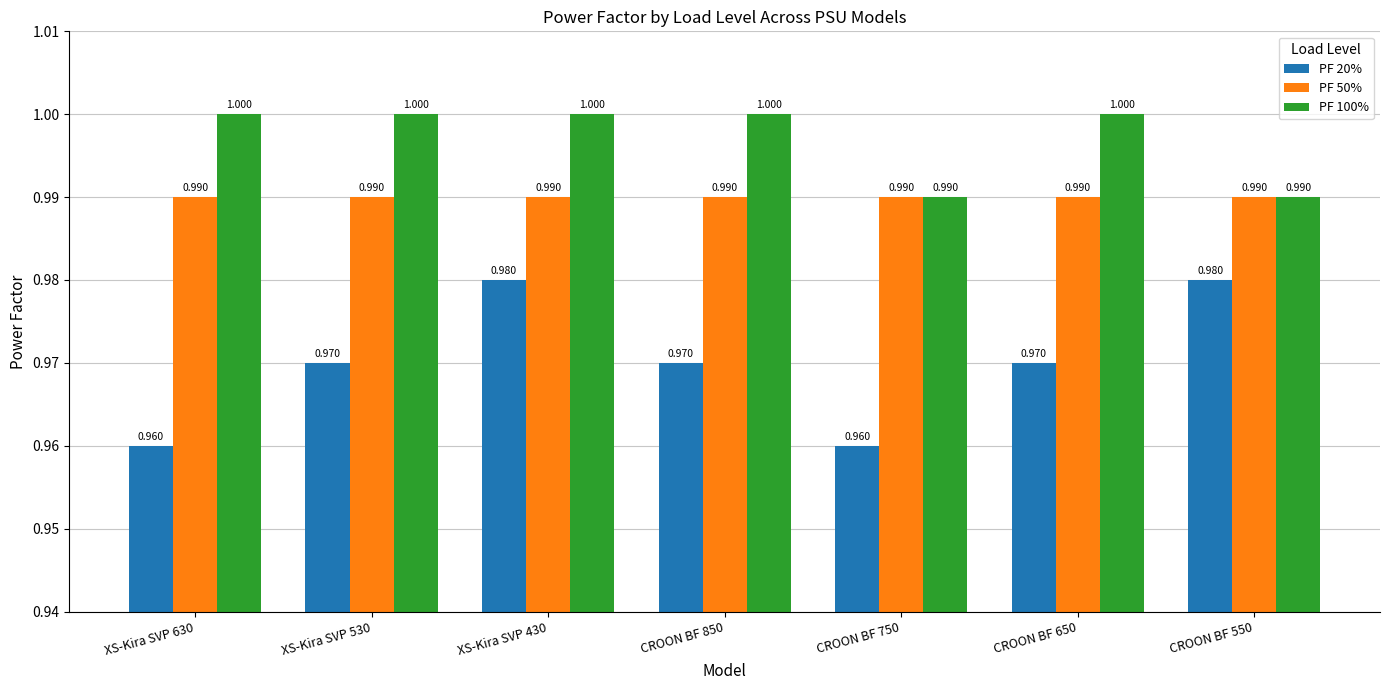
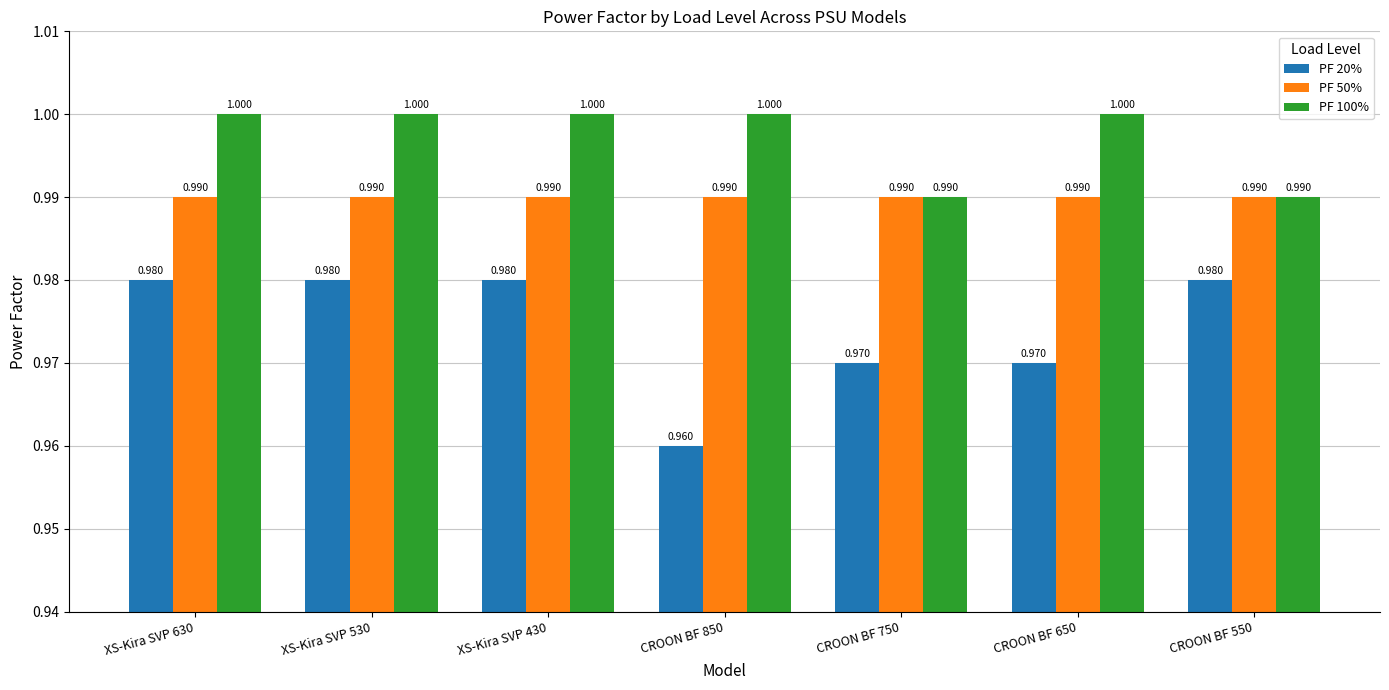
  {
    "PF 20%": {
-     "XS-Kira SVP 630": 0.960,
-     "XS-Kira SVP 530": 0.970,
+     "XS-Kira SVP 630": 0.980,
+     "XS-Kira SVP 530": 0.980,
      "XS-Kira SVP 430": 0.980,
-     "CROON BF 850": 0.970,
-     "CROON BF 750": 0.960,
+     "CROON BF 850": 0.960,
+     "CROON BF 750": 0.970,
      "CROON BF 650": 0.970,
      "CROON BF 550": 0.980
    },
    "PF 50%": {
      "XS-Kira SVP 630": 0.990,
      "XS-Kira SVP 530": 0.990,
      "XS-Kira SVP 430": 0.990,
      "CROON BF 850": 0.990,
      "CROON BF 750": 0.990,
      "CROON BF 650": 0.990,
      "CROON BF 550": 0.990
    },
    "PF 100%": {
      "XS-Kira SVP 630": 1.000,
      "XS-Kira SVP 530": 1.000,
      "XS-Kira SVP 430": 1.000,
      "CROON BF 850": 1.000,
      "CROON BF 750": 0.990,
      "CROON BF 650": 1.000,
      "CROON BF 550": 0.990
    }
  }
